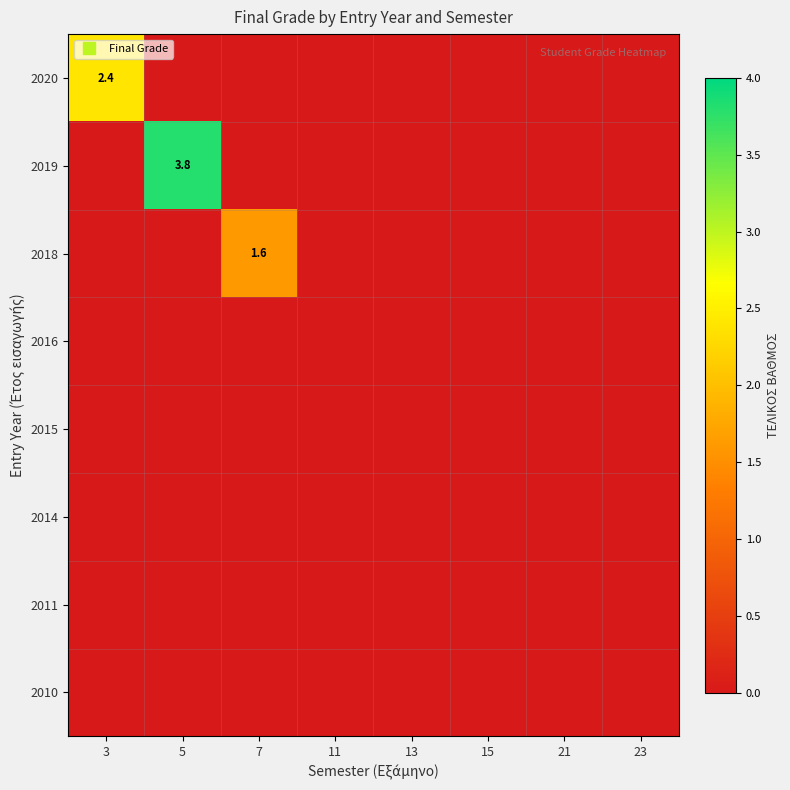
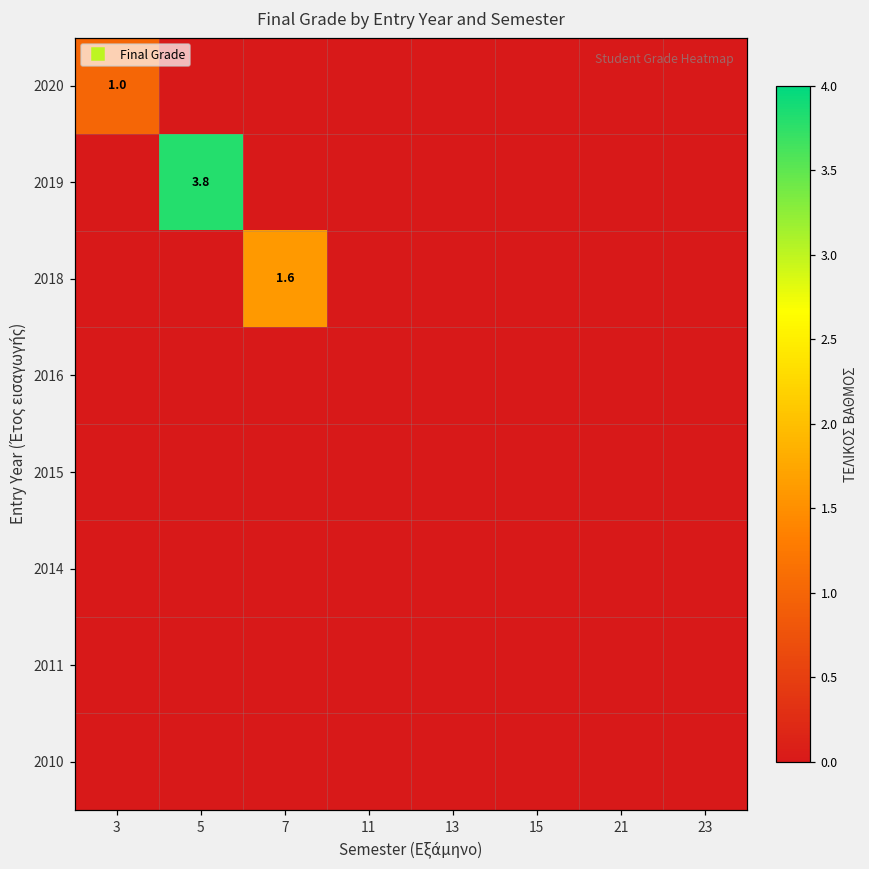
  {
    "2020": {
-     "3": 2.4
+     "3": 1.0
    },
    "2019": {
      "5": 3.8
    },
    "2018": {
      "7": 1.6
    }
  }
